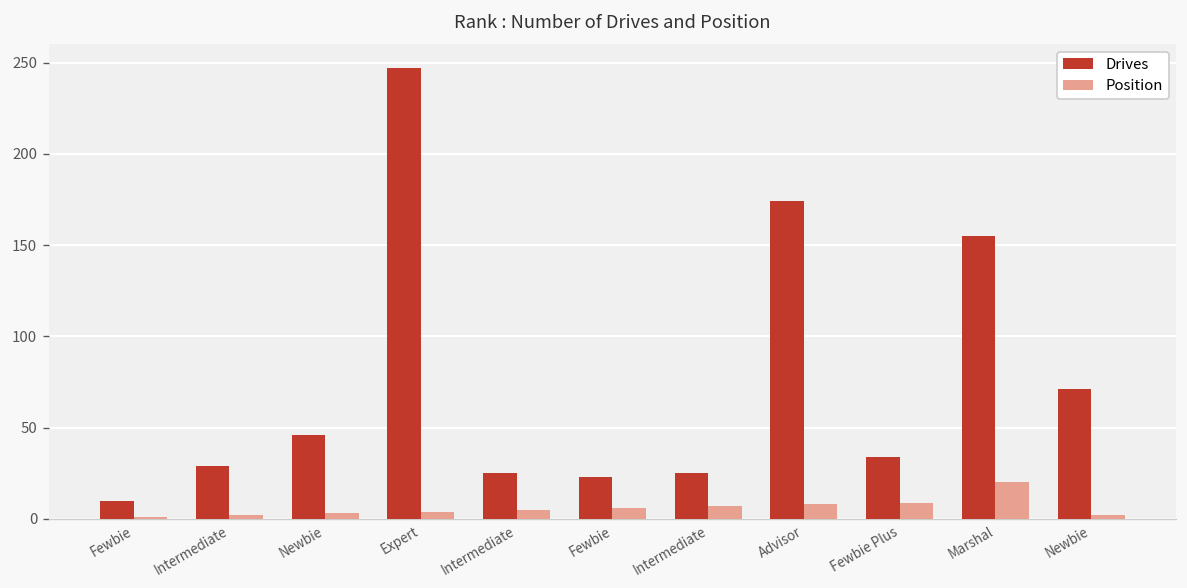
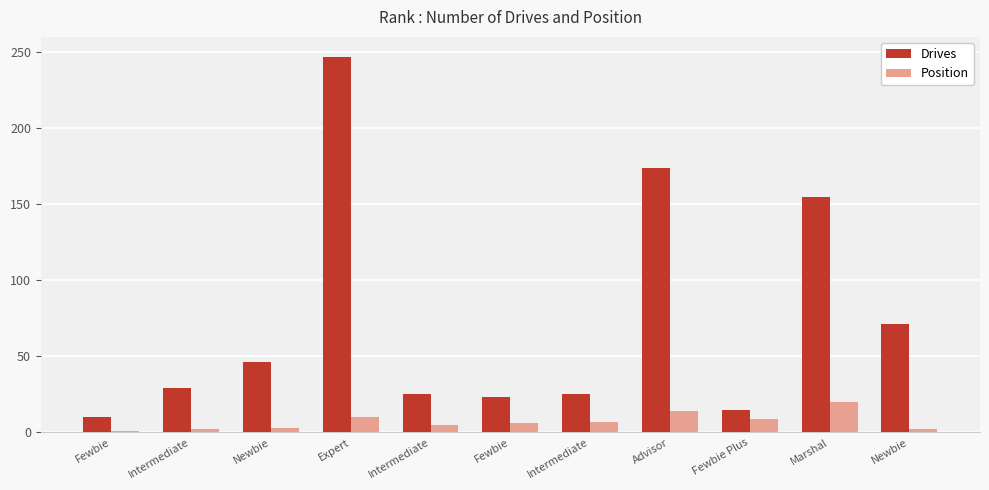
  {
    "Drives": {
      "Expert": 247,
      "Advisor": 174,
-     "Fewbie Plus": 34,
+     "Fewbie Plus": 15,
      "Marshal": 155
    },
    "Position": {
-     "Expert": 4,
-     "Advisor": 8,
+     "Expert": 10,
+     "Advisor": 14,
      "Fewbie Plus": 9,
      "Marshal": 20
    }
  }
